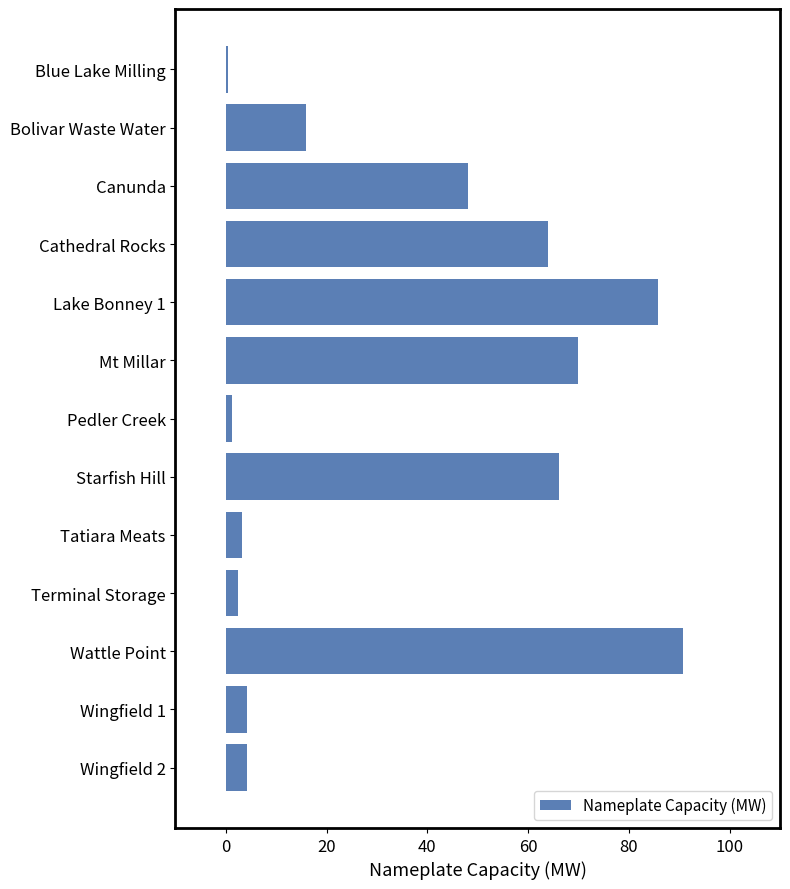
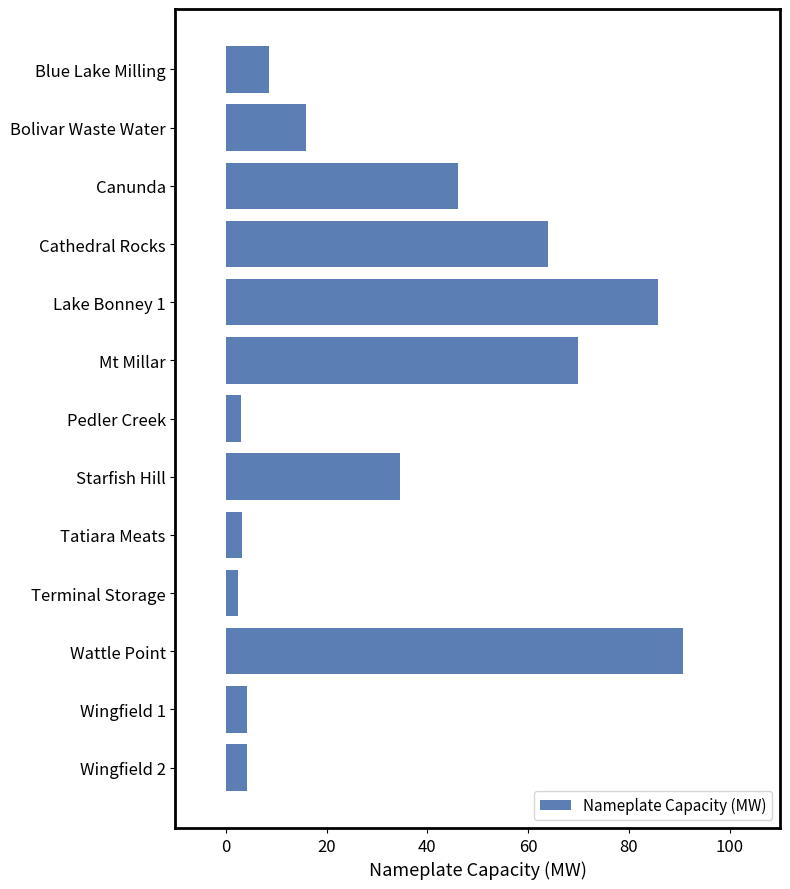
  {
-   "Blue Lake Milling": 1,
+   "Blue Lake Milling": 9,
    "Bolivar Waste Water": 16,
-   "Canunda": 48,
+   "Canunda": 46,
    "Cathedral Rocks": 64,
    "Lake Bonney 1": 86,
    "Mt Millar": 70,
-   "Pedler Creek": 1,
-   "Starfish Hill": 66,
+   "Pedler Creek": 3,
+   "Starfish Hill": 35,
    "Tatiara Meats": 3,
    "Terminal Storage": 3,
    "Wattle Point": 91,
    "Wingfield 1": 4,
    "Wingfield 2": 4
  }
